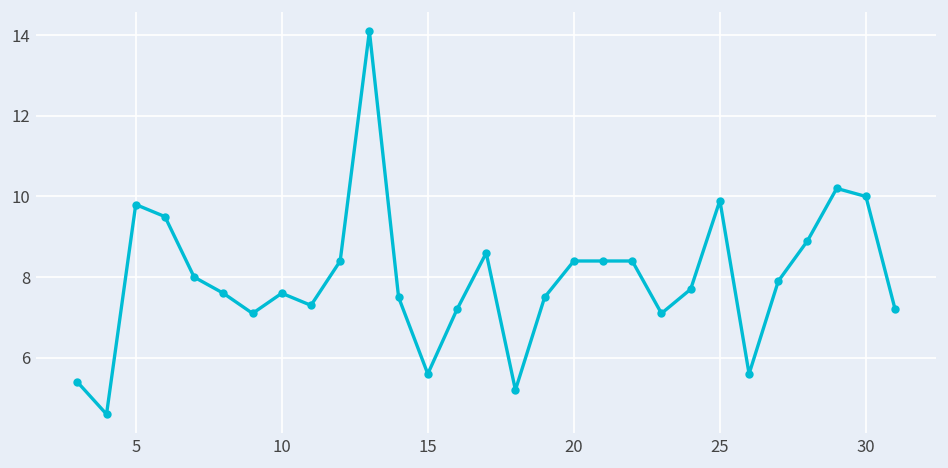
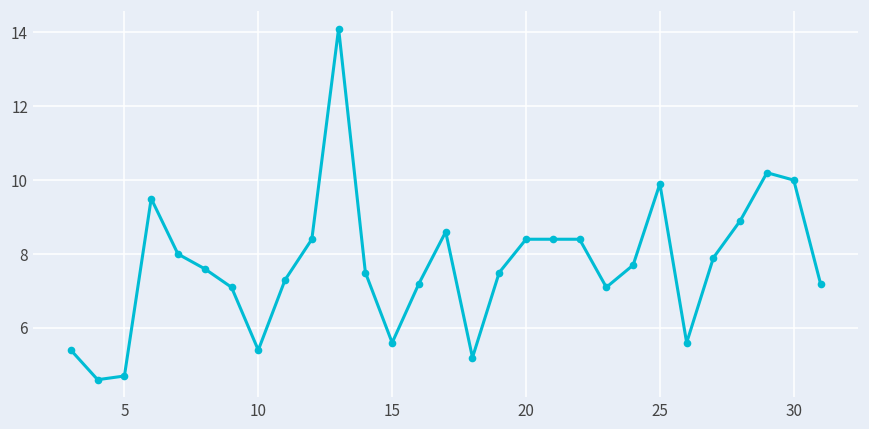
  {
-   "5": 9.8,
-   "10": 7.6,
+   "5": 4.7,
+   "10": 5.4,
    "15": 5.6,
    "20": 8.4,
    "25": 9.9,
    "30": 10.0
  }
